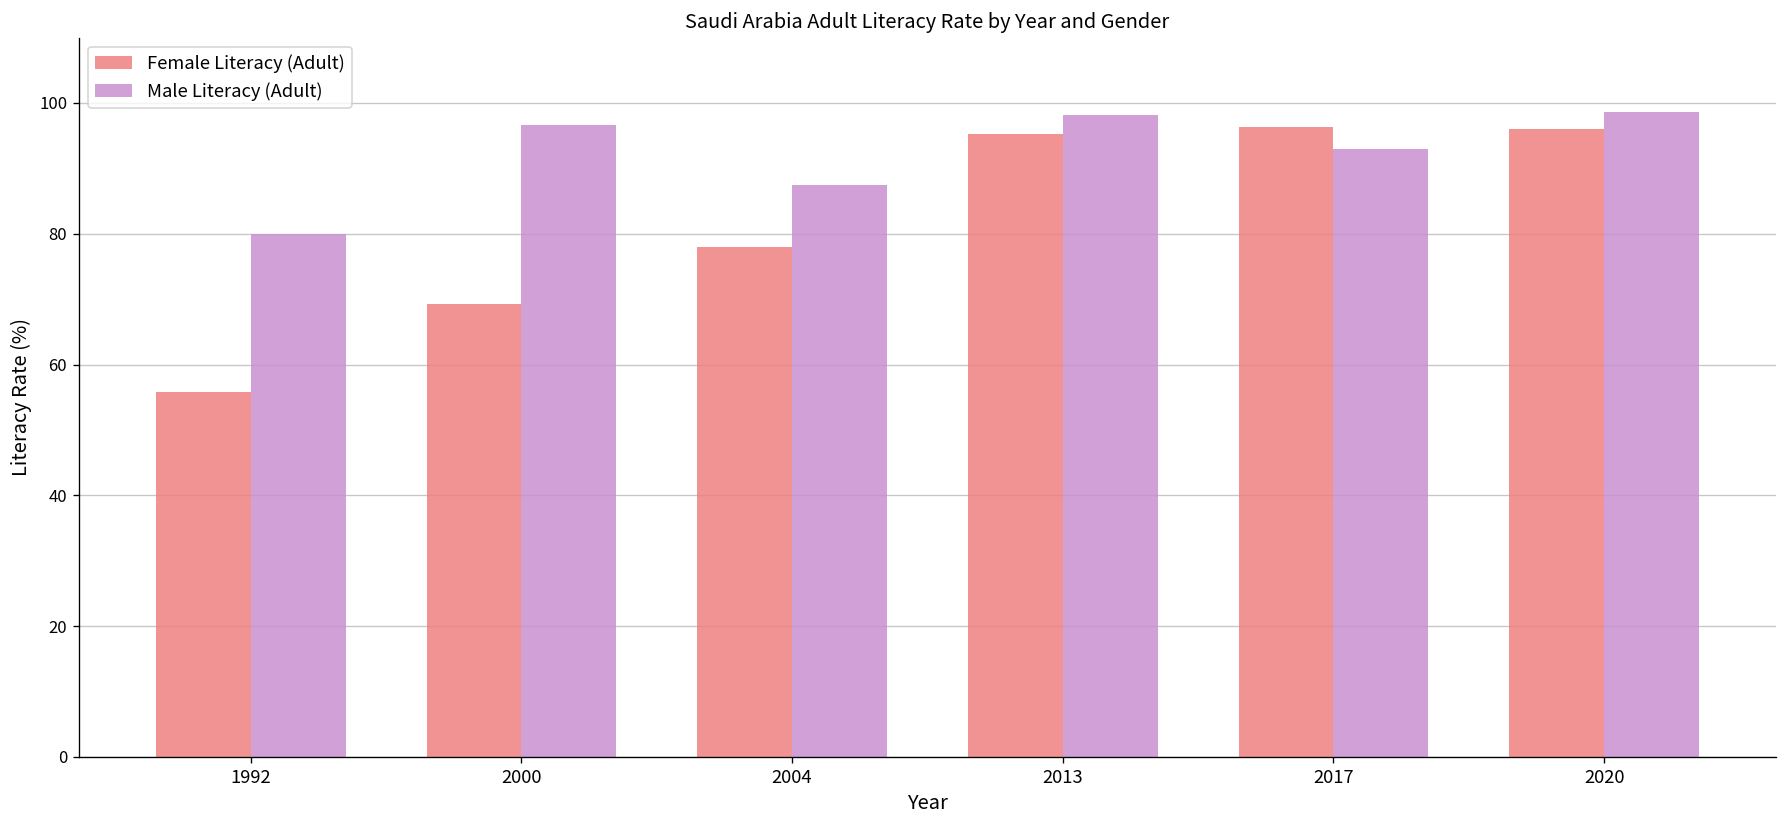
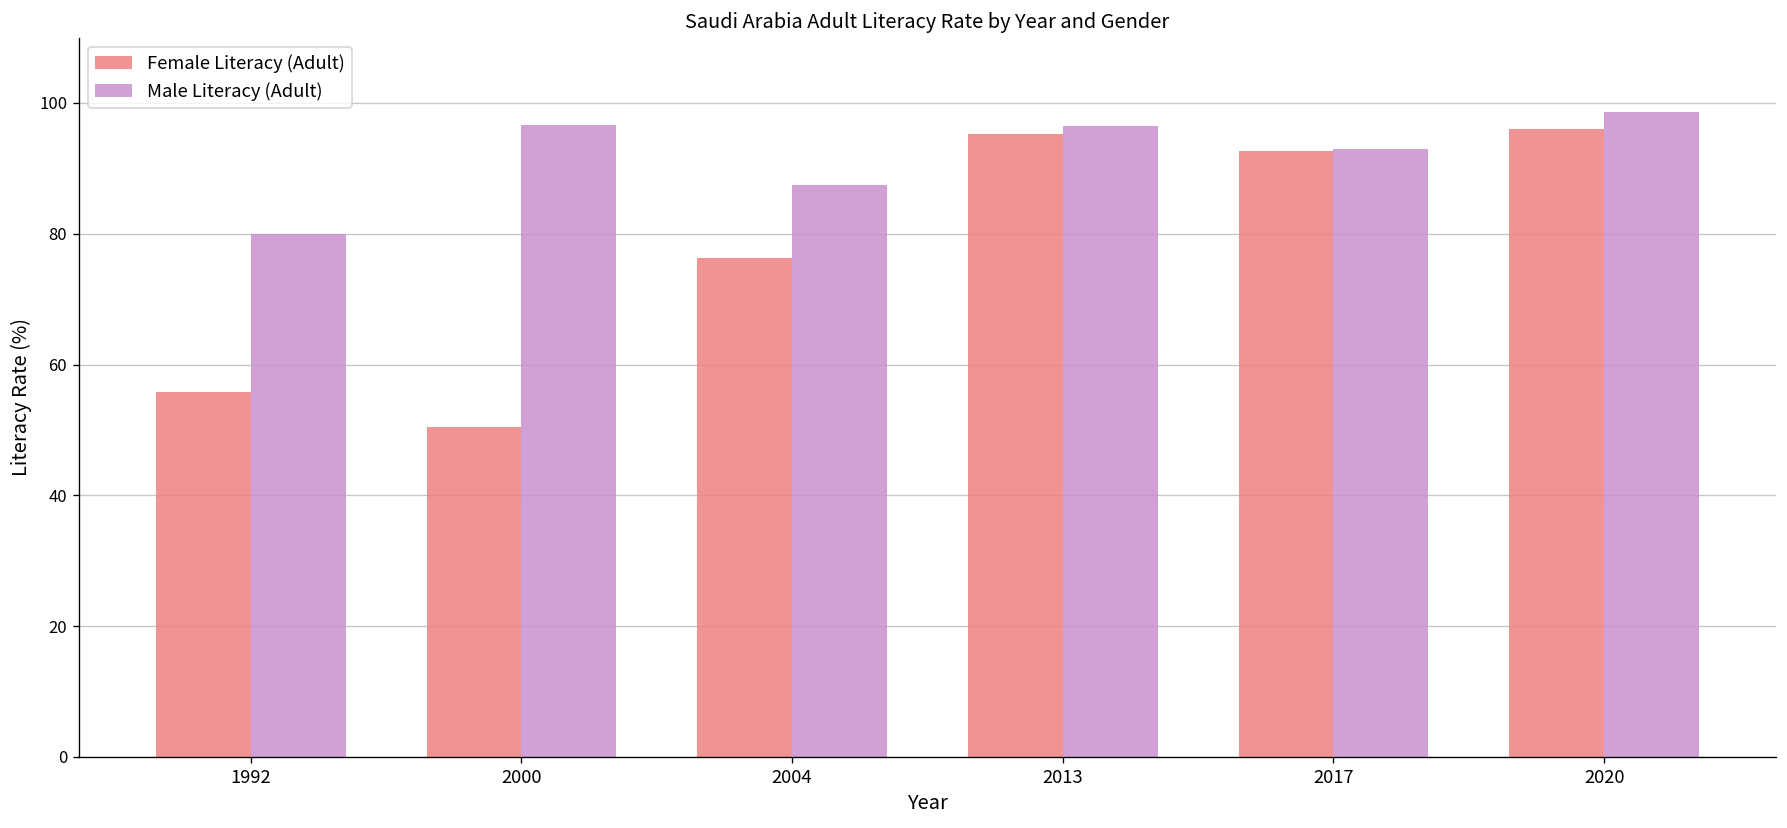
  {
    "Female Literacy (Adult)": {
      "1992": 56,
-     "2000": 69,
-     "2004": 78,
+     "2000": 51,
+     "2004": 76,
      "2013": 95,
-     "2017": 96,
+     "2017": 93,
      "2020": 96
    },
    "Male Literacy (Adult)": {
      "1992": 80,
      "2000": 97,
      "2004": 88,
-     "2013": 98,
+     "2013": 97,
      "2017": 93,
      "2020": 99
    }
  }
